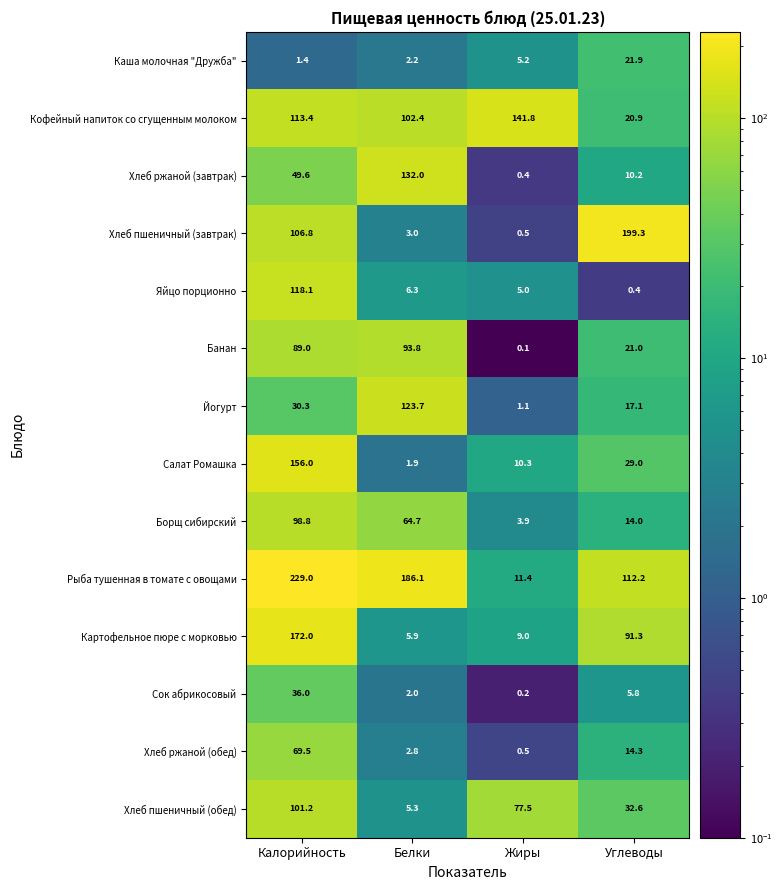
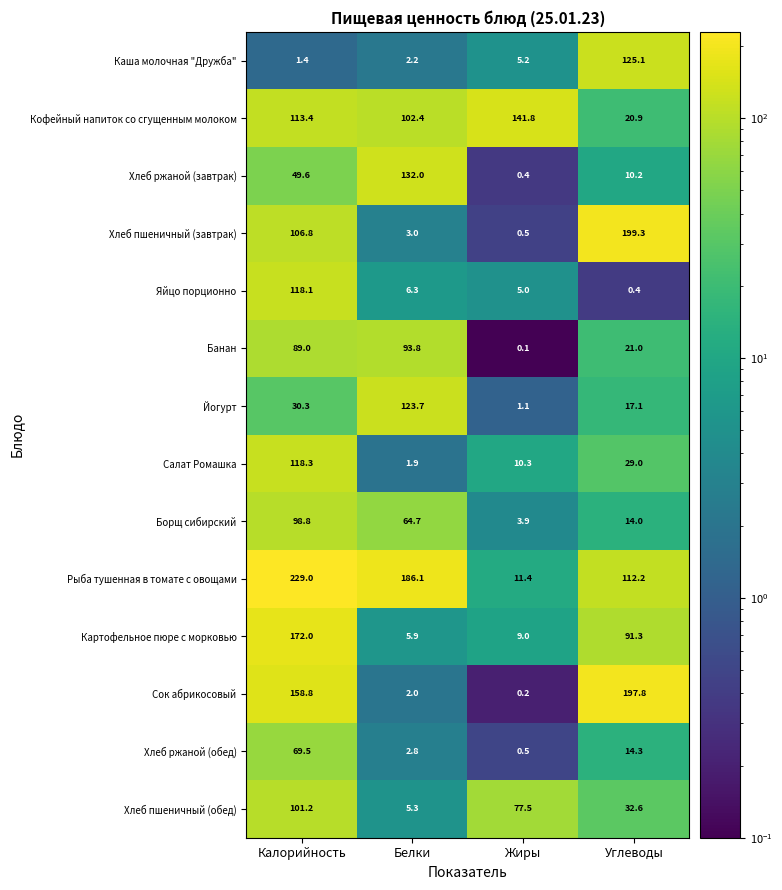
  {
    "Каша молочная \"Дружба\"": {
      "Калорийность": 1.4,
      "Белки": 2.2,
      "Жиры": 5.2,
-     "Углеводы": 21.9
+     "Углеводы": 125.1
    },
    "Кофейный напиток со сгущенным молоком": {
      "Калорийность": 113.4,
      "Белки": 102.4,
      "Жиры": 141.8,
      "Углеводы": 20.9
    },
    "Хлеб ржаной (завтрак)": {
      "Калорийность": 49.6,
      "Белки": 132.0,
      "Жиры": 0.4,
      "Углеводы": 10.2
    },
    "Хлеб пшеничный (завтрак)": {
      "Калорийность": 106.8,
      "Белки": 3.0,
      "Жиры": 0.5,
      "Углеводы": 199.3
    },
    "Яйцо порционно": {
      "Калорийность": 118.1,
      "Белки": 6.3,
      "Жиры": 5.0,
      "Углеводы": 0.4
    },
    "Банан": {
      "Калорийность": 89.0,
      "Белки": 93.8,
      "Жиры": 0.1,
      "Углеводы": 21.0
    },
    "Йогурт": {
      "Калорийность": 30.3,
      "Белки": 123.7,
      "Жиры": 1.1,
      "Углеводы": 17.1
    },
    "Салат Ромашка": {
-     "Калорийность": 156.0,
+     "Калорийность": 118.3,
      "Белки": 1.9,
      "Жиры": 10.3,
      "Углеводы": 29.0
    },
    "Борщ сибирский": {
      "Калорийность": 98.8,
      "Белки": 64.7,
      "Жиры": 3.9,
      "Углеводы": 14.0
    },
    "Рыба тушенная в томате с овощами": {
      "Калорийность": 229.0,
      "Белки": 186.1,
      "Жиры": 11.4,
      "Углеводы": 112.2
    },
    "Картофельное пюре с морковью": {
      "Калорийность": 172.0,
      "Белки": 5.9,
      "Жиры": 9.0,
      "Углеводы": 91.3
    },
    "Сок абрикосовый": {
-     "Калорийность": 36.0,
+     "Калорийность": 158.8,
      "Белки": 2.0,
      "Жиры": 0.2,
-     "Углеводы": 5.8
+     "Углеводы": 197.8
    },
    "Хлеб ржаной (обед)": {
      "Калорийность": 69.5,
      "Белки": 2.8,
      "Жиры": 0.5,
      "Углеводы": 14.3
    },
    "Хлеб пшеничный (обед)": {
      "Калорийность": 101.2,
      "Белки": 5.3,
      "Жиры": 77.5,
      "Углеводы": 32.6
    }
  }
